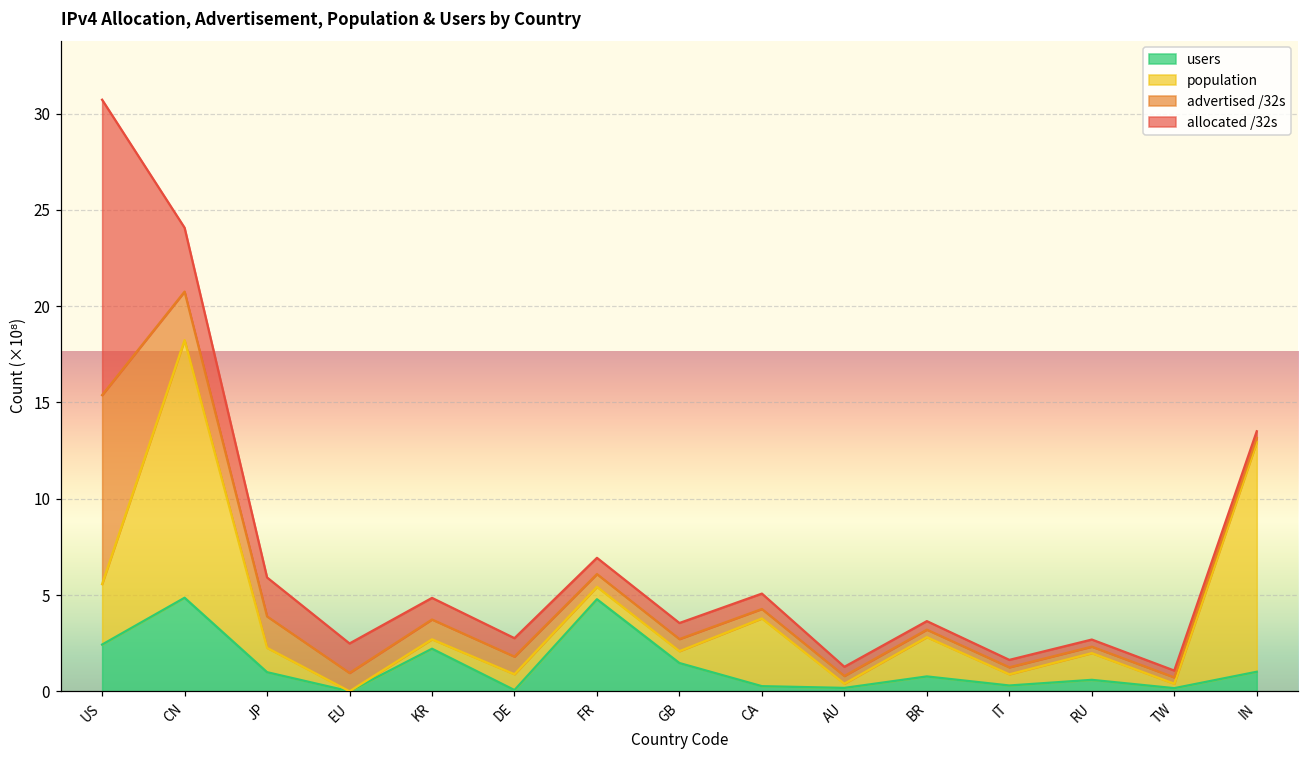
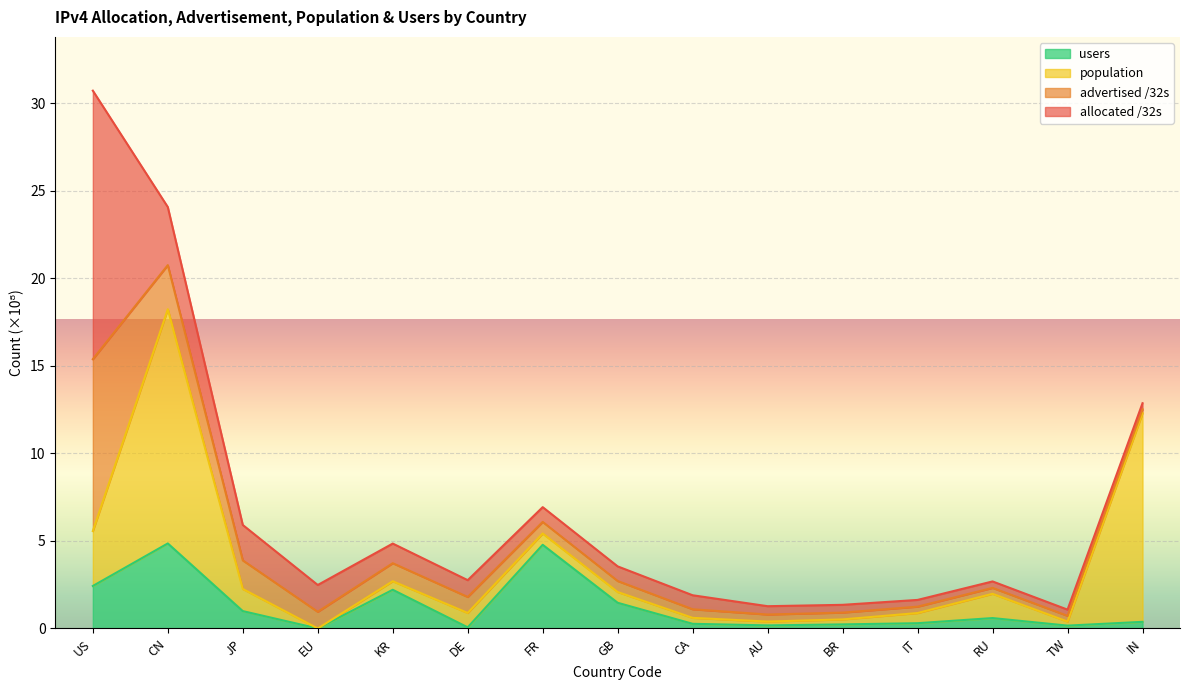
  {
    "users": {
      "US": 2.4,
      "CN": 4.9,
      "JP": 1.0,
      "KR": 2.2,
      "DE": 0.1,
      "FR": 4.8,
      "GB": 1.5,
      "CA": 0.3,
      "AU": 0.2,
-     "BR": 0.8,
+     "BR": 0.2,
      "IT": 0.3,
      "RU": 0.6,
      "TW": 0.2,
-     "IN": 1.0
+     "IN": 0.4
    },
    "population": {
      "US": 3.1,
      "CN": 13.4,
      "JP": 1.3,
      "KR": 0.5,
      "DE": 0.8,
      "FR": 0.6,
      "GB": 0.6,
-     "CA": 3.5,
+     "CA": 0.3,
      "AU": 0.2,
-     "BR": 2.0,
+     "BR": 0.3,
      "IT": 0.6,
      "RU": 1.4,
      "TW": 0.2,
      "IN": 11.9
    }
  }
